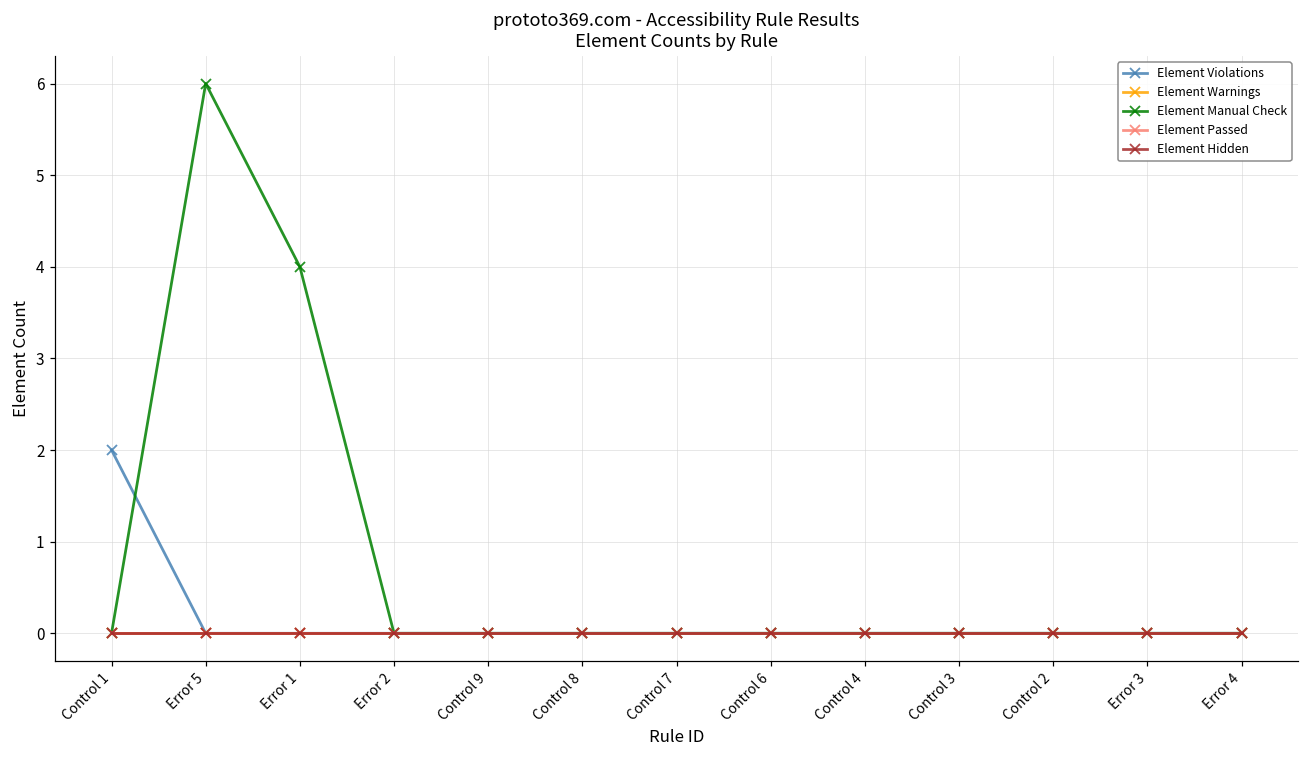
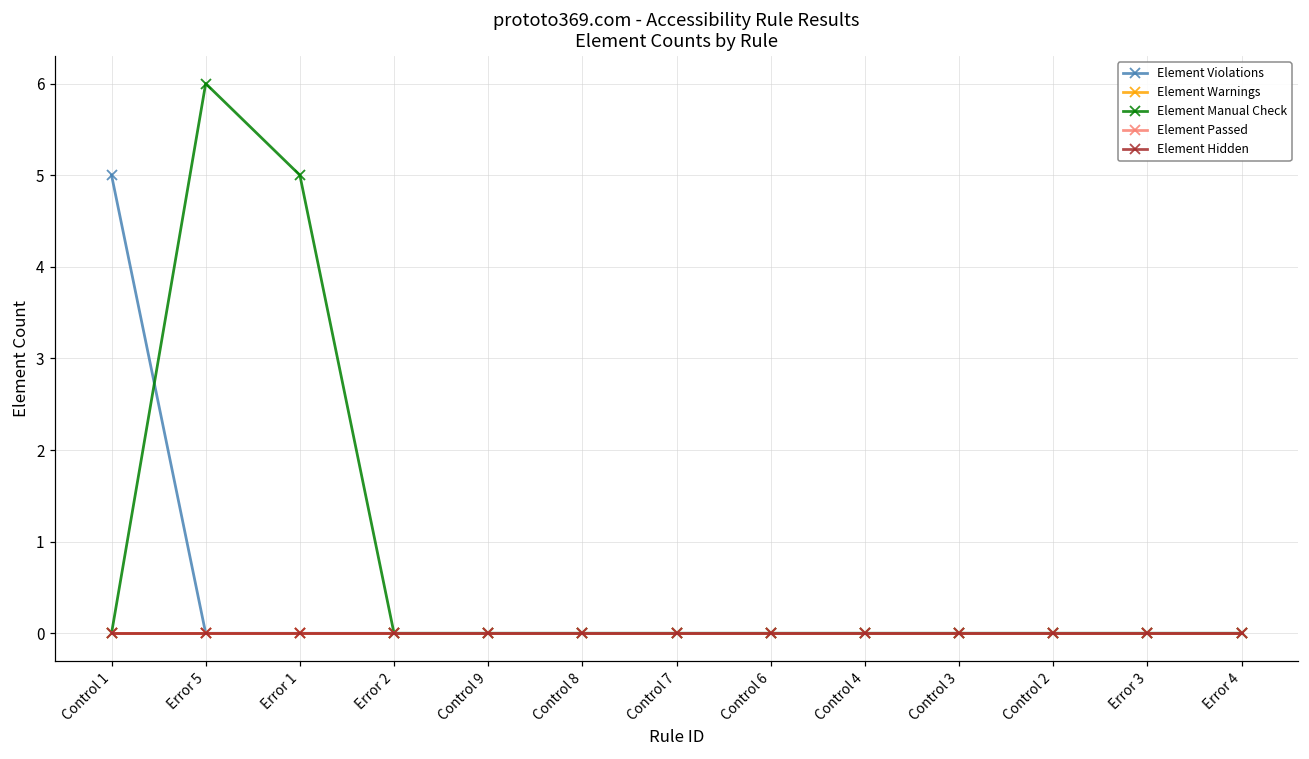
  {
    "Element Violations": {
-     "Control 1": 2
+     "Control 1": 5
    },
    "Element Manual Check": {
      "Error 5": 6,
-     "Error 1": 4
+     "Error 1": 5
    }
  }
